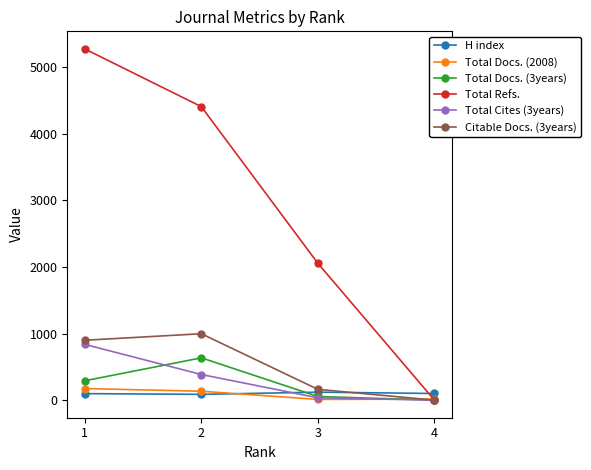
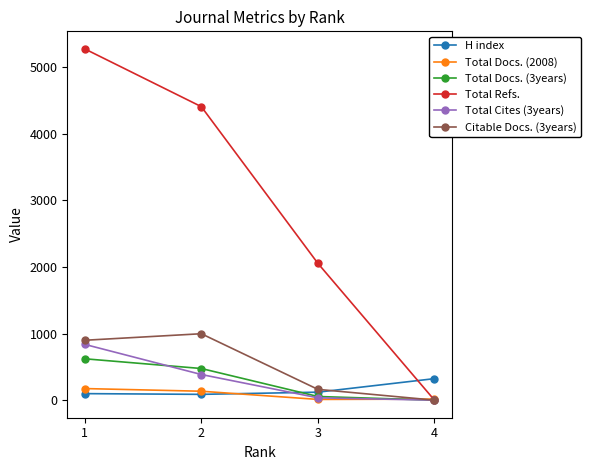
  {
    "H index": {
      "1": 100,
      "2": 100,
      "3": 100,
-     "4": 100
+     "4": 300
    },
    "Total Docs. (2008)": {
      "1": 200,
      "2": 100
    },
    "Total Docs. (3years)": {
-     "1": 300,
-     "2": 600
+     "1": 600,
+     "2": 500
    },
    "Total Refs.": {
      "1": 5300,
      "2": 4400,
      "3": 2100
    },
    "Total Cites (3years)": {
      "1": 800,
      "2": 400
    },
    "Citable Docs. (3years)": {
      "1": 900,
      "2": 1000,
      "3": 200
    }
  }
